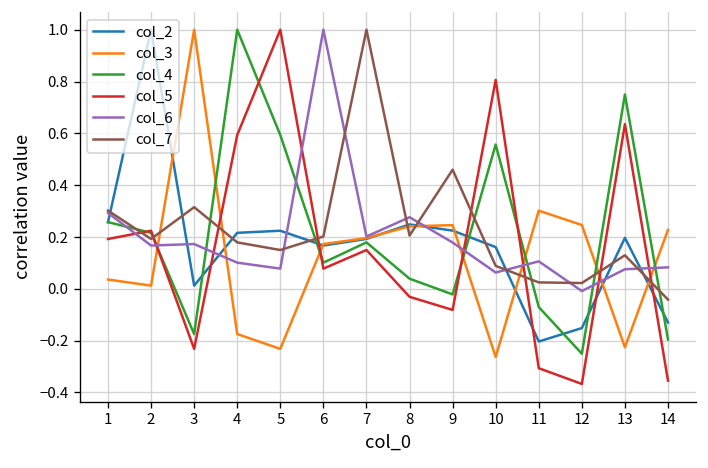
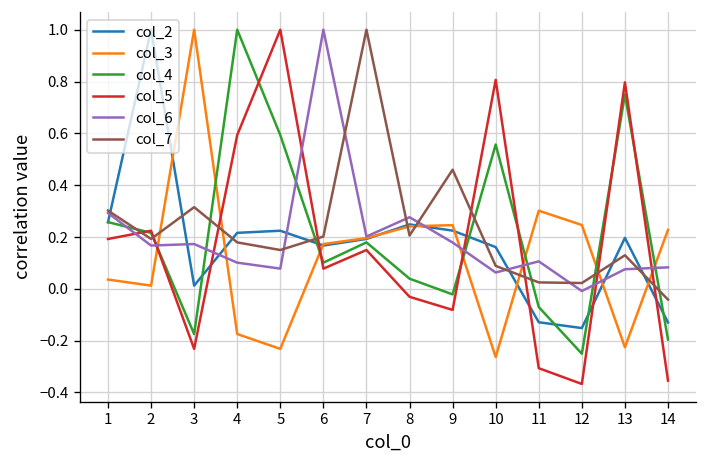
  {
    "col_2": {
      "3": 0.01,
      "4": 0.22,
      "5": 0.22,
      "9": 0.22,
      "10": 0.16,
-     "11": -0.20,
+     "11": -0.13,
      "12": -0.15,
      "13": 0.20,
      "14": -0.13
    },
    "col_3": {
      "1": 0.04,
      "2": 0.01,
      "3": 1.00,
      "4": -0.17,
      "5": -0.23,
      "9": 0.25,
      "10": -0.26,
      "11": 0.30,
      "12": 0.25,
      "13": -0.23,
      "14": 0.23
    },
    "col_4": {
      "3": -0.17,
      "4": 1.00,
      "5": 0.59,
      "6": 0.10,
      "7": 0.18,
      "8": 0.04,
      "9": -0.02,
      "10": 0.56,
      "11": -0.07,
      "12": -0.25,
      "13": 0.75,
      "14": -0.20
    },
    "col_5": {
      "1": 0.19,
      "3": -0.23,
      "4": 0.59,
      "5": 1.00,
      "6": 0.08,
      "7": 0.15,
      "8": -0.03,
      "9": -0.08,
      "10": 0.81,
      "11": -0.31,
      "12": -0.37,
-     "13": 0.64,
+     "13": 0.80,
      "14": -0.35
    },
    "col_6": {
      "2": 0.17,
      "3": 0.17,
      "4": 0.10,
      "5": 0.08,
      "6": 1.00,
      "8": 0.28,
      "9": 0.18,
      "10": 0.06,
      "11": 0.11,
      "12": -0.01,
      "13": 0.08,
      "14": 0.08
    },
    "col_7": {
      "2": 0.19,
      "3": 0.32,
      "4": 0.18,
      "5": 0.15,
      "6": 0.20,
      "7": 1.00,
      "8": 0.21,
      "9": 0.46,
      "10": 0.09,
      "11": 0.02,
      "12": 0.02,
      "13": 0.13,
      "14": -0.04
    }
  }
